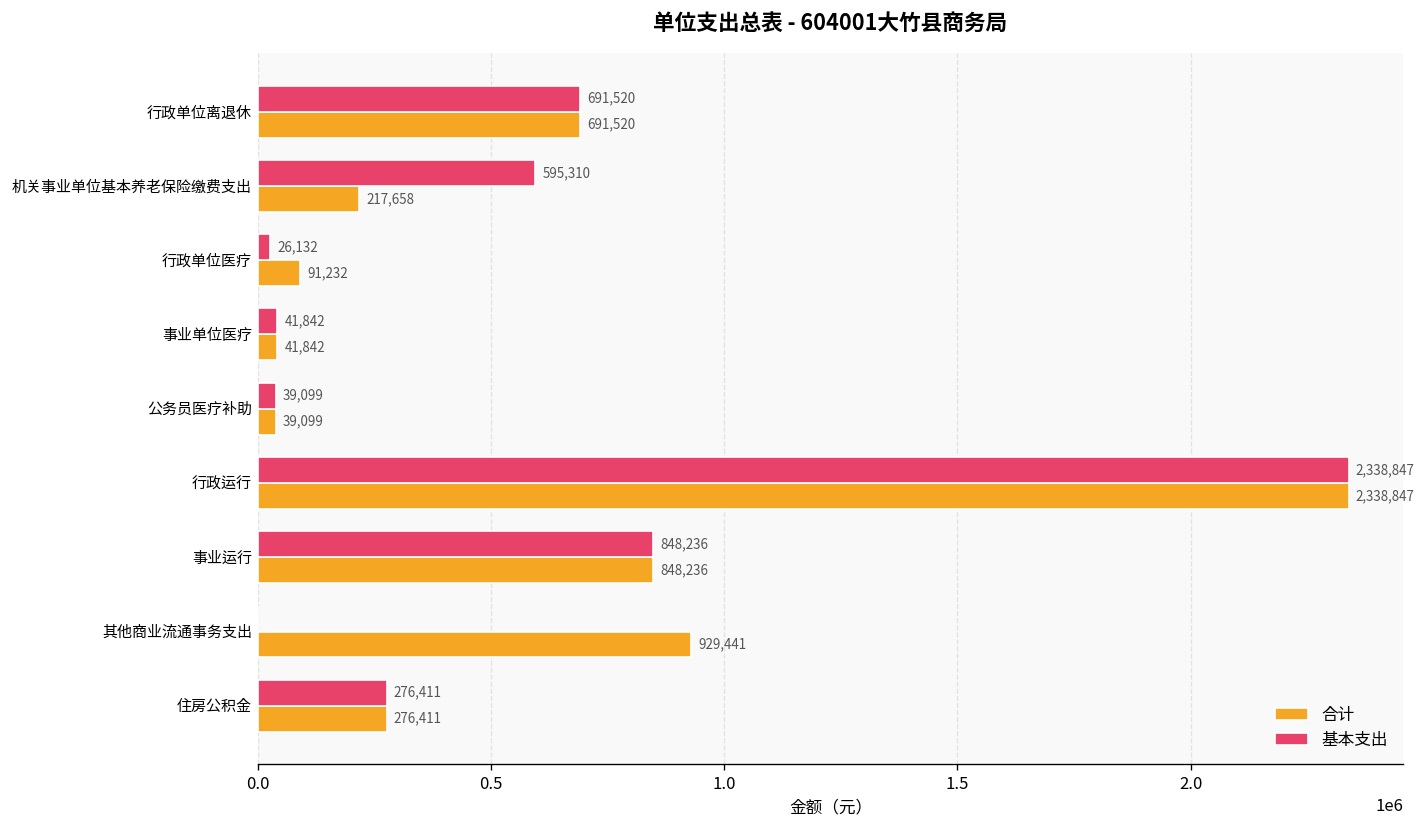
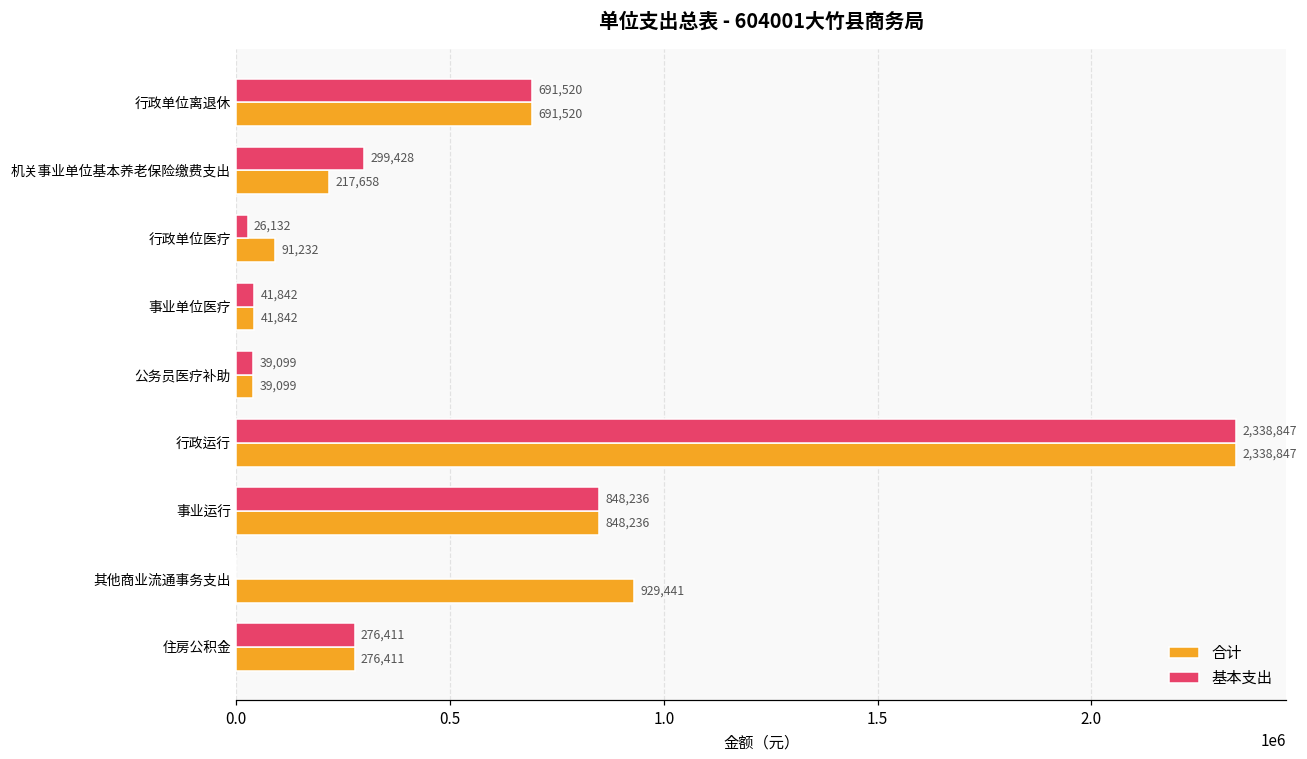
  {
    "合计": {
      "行政单位离退休": "691,520",
      "机关事业单位基本养老保险缴费支出": "217,658",
      "行政单位医疗": "91,232",
      "事业单位医疗": "41,842",
      "公务员医疗补助": "39,099",
      "行政运行": "2,338,847",
      "事业运行": "848,236",
      "其他商业流通事务支出": "929,441",
      "住房公积金": "276,411"
    },
    "基本支出": {
      "行政单位离退休": "691,520",
-     "机关事业单位基本养老保险缴费支出": "595,310",
+     "机关事业单位基本养老保险缴费支出": "299,428",
      "行政单位医疗": "26,132",
      "事业单位医疗": "41,842",
      "公务员医疗补助": "39,099",
      "行政运行": "2,338,847",
      "事业运行": "848,236",
      "住房公积金": "276,411"
    }
  }
